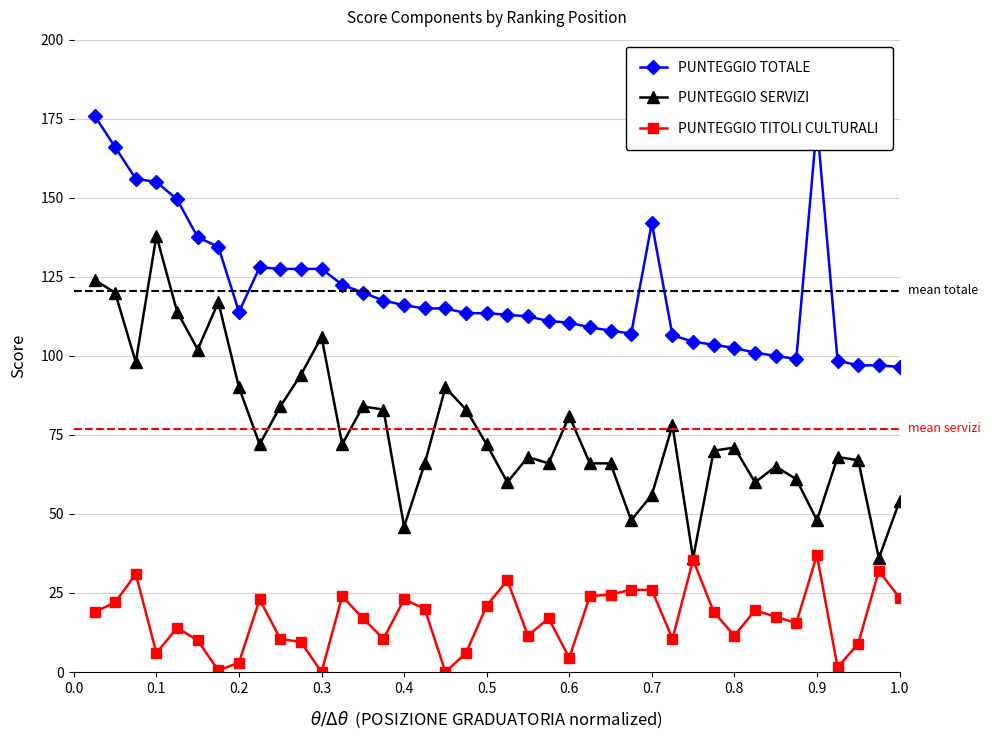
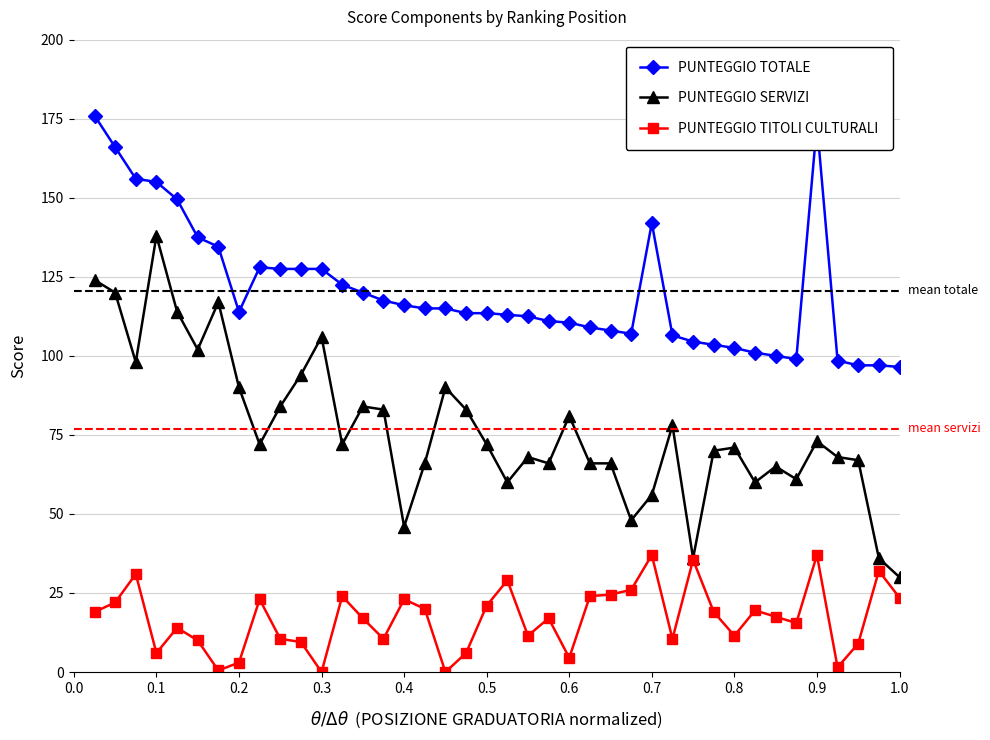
  {
    "PUNTEGGIO TOTALE": {
      "0.1": 155,
      "0.2": 114,
      "0.3": 128,
      "0.4": 116,
      "0.5": 114,
      "0.6": 111,
      "0.7": 142,
      "0.8": 103,
      "1.0": 97
    },
    "PUNTEGGIO SERVIZI": {
      "0.1": 138,
      "0.2": 90,
      "0.3": 106,
      "0.4": 46,
      "0.5": 72,
      "0.6": 81,
      "0.7": 56,
      "0.8": 71,
-     "0.9": 48,
-     "1.0": 54
+     "0.9": 73,
+     "1.0": 30
    },
    "PUNTEGGIO TITOLI CULTURALI": {
      "0.1": 6,
      "0.2": 3,
      "0.3": 0,
      "0.4": 23,
      "0.5": 21,
      "0.6": 5,
-     "0.7": 26,
+     "0.7": 37,
      "0.8": 12,
      "0.9": 37,
      "1.0": 24
    }
  }
